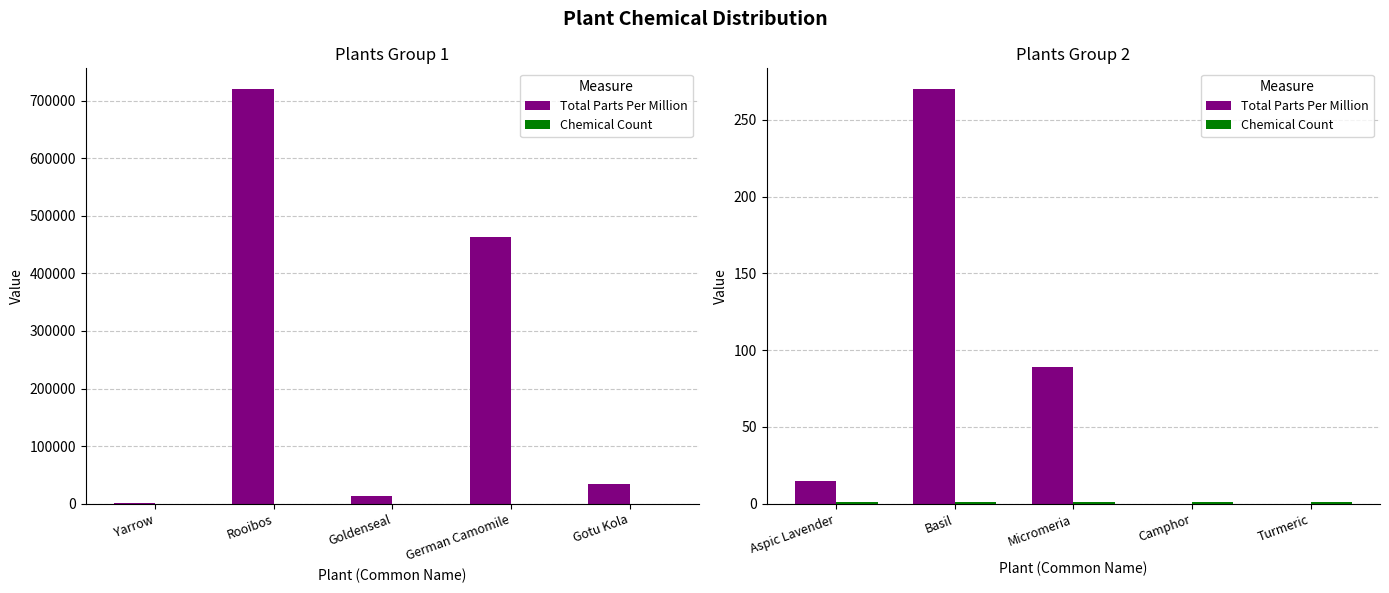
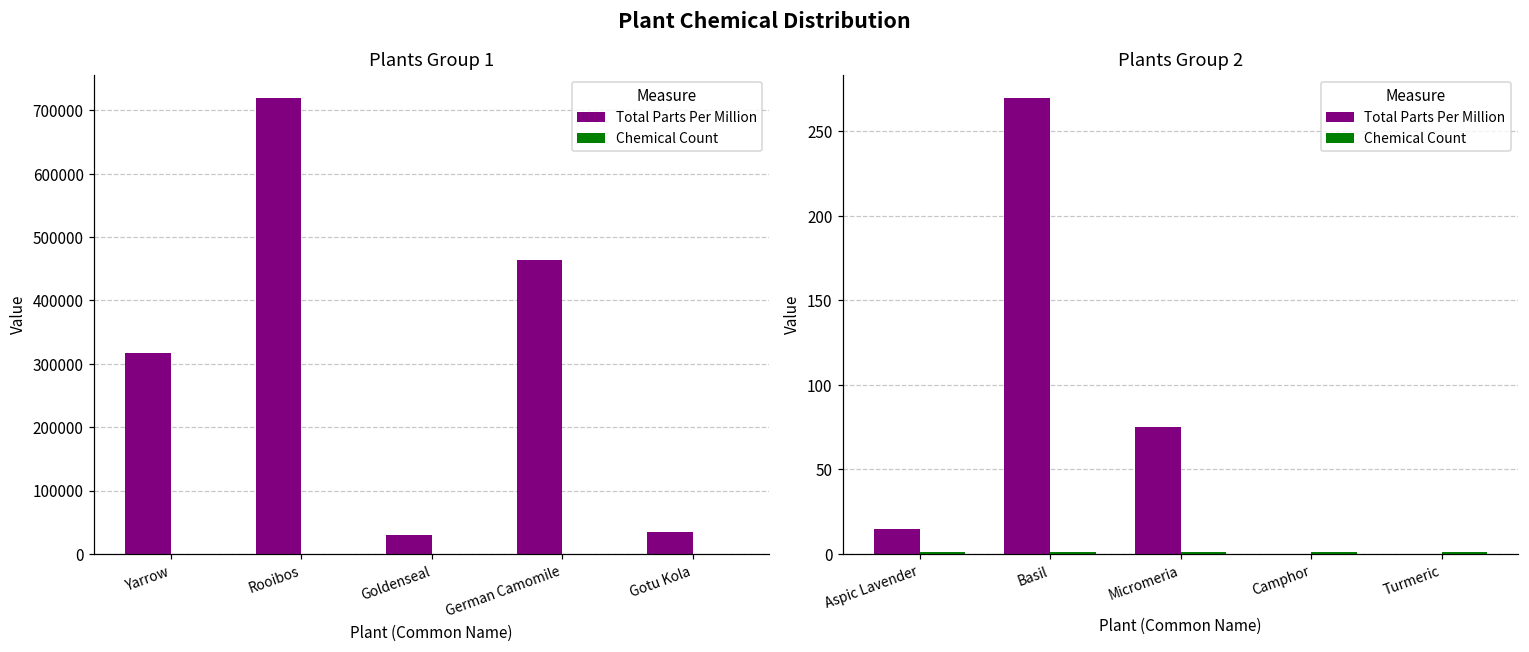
  {
    "Plants Group 1": {
      "Total Parts Per Million": {
-       "Yarrow": 0,
+       "Yarrow": 320000,
        "Rooibos": 720000,
-       "Goldenseal": 10000,
+       "Goldenseal": 30000,
        "German Camomile": 460000,
        "Gotu Kola": 30000
      }
    },
    "Plants Group 2": {
      "Total Parts Per Million": {
        "Aspic Lavender": 15,
        "Basil": 270,
-       "Micromeria": 89,
+       "Micromeria": 75,
        "Camphor": 0,
        "Turmeric": 0
      }
    }
  }
